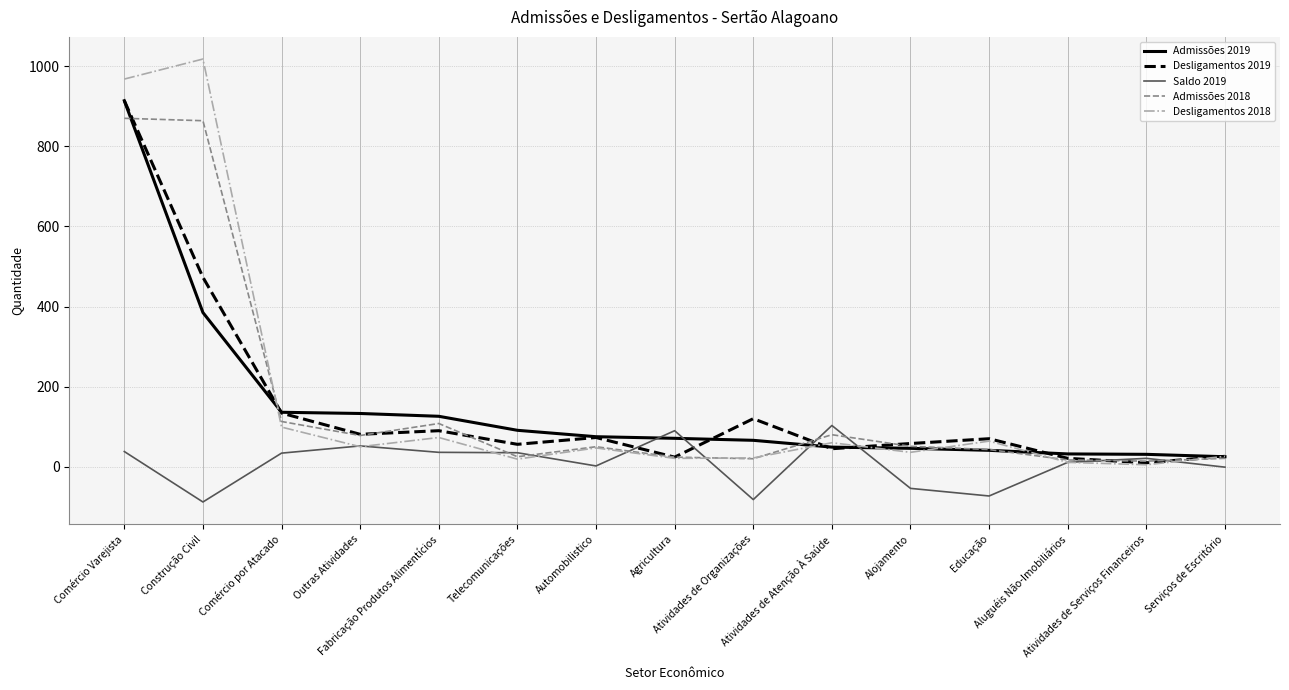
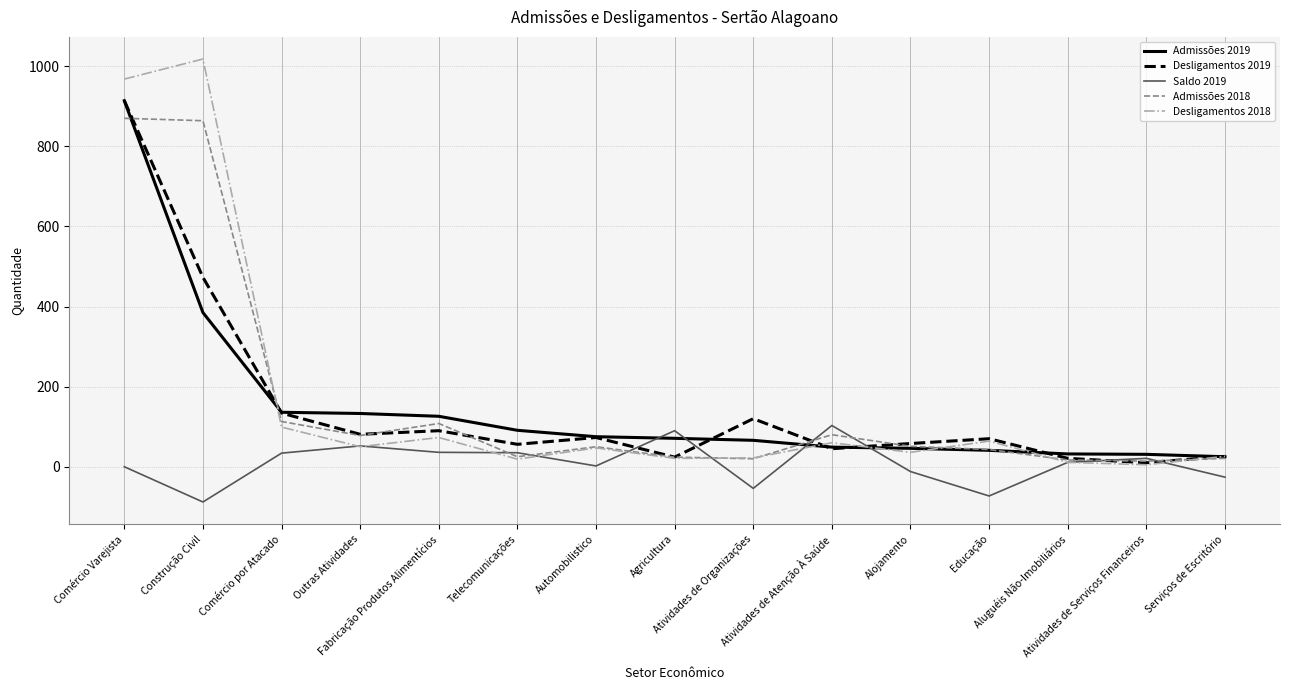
  {
    "Saldo 2019": {
-     "Comércio Varejista": 40,
+     "Comércio Varejista": 0,
      "Construção Civil": -90,
      "Comércio por Atacado": 30,
      "Fabricação Produtos Alimentícios": 40,
      "Telecomunicações": 40,
      "Automobilistico": 0,
      "Agricultura": 90,
-     "Atividades de Organizações": -80,
+     "Atividades de Organizações": -50,
      "Atividades de Atenção À Saúde": 100,
-     "Alojamento": -50,
+     "Alojamento": -10,
      "Educação": -70,
      "Atividades de Serviços Financeiros": 20,
-     "Serviços de Escritório": 0
+     "Serviços de Escritório": -30
    }
  }
